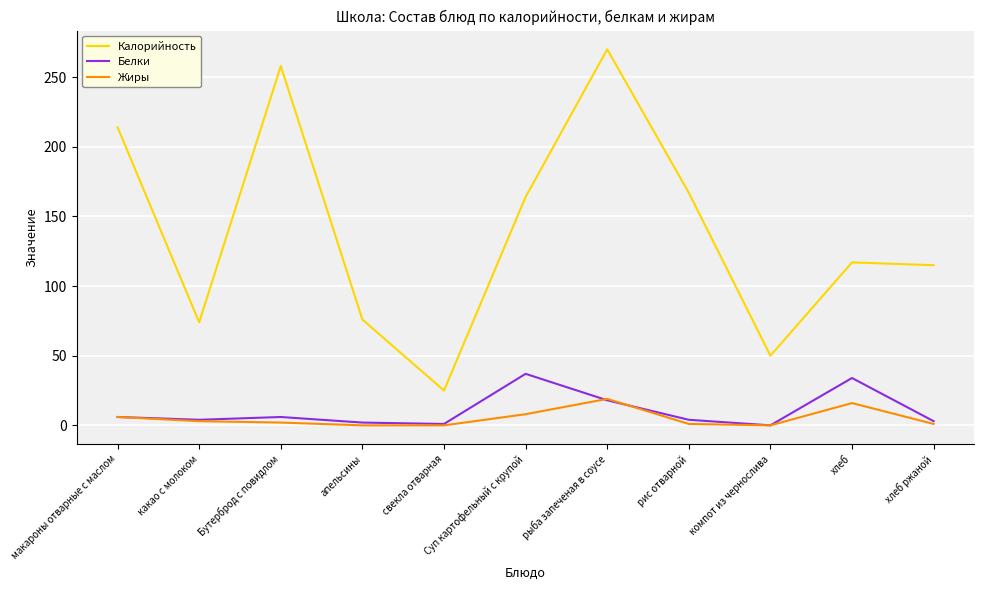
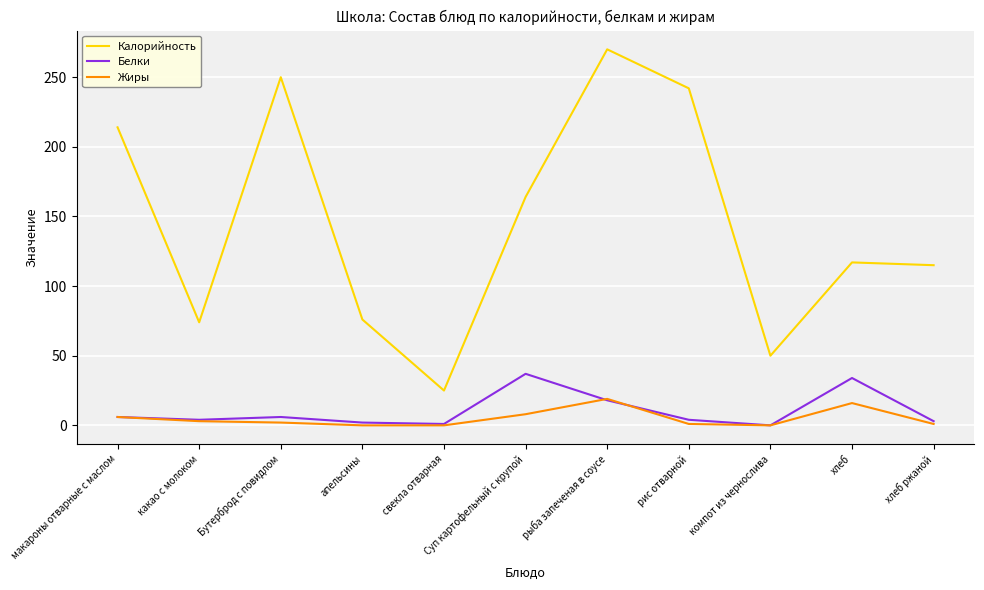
  {
    "Калорийность": {
      "макароны отварные с маслом": 214,
      "какао с молоком": 74,
-     "Бутерброд с повидлом": 258,
+     "Бутерброд с повидлом": 250,
      "апельсины": 76,
      "свекла отварная": 25,
      "Суп картофельный с крупой": 164,
      "рыба запеченая в соусе": 270,
-     "рис отварной": 167,
+     "рис отварной": 242,
      "компот из чернослива": 50,
      "хлеб": 117,
      "хлеб ржаной": 115
    },
    "Белки": {
      "Бутерброд с повидлом": 6,
      "апельсины": 2,
      "Суп картофельный с крупой": 37,
      "рис отварной": 4,
      "хлеб": 34,
      "хлеб ржаной": 3
    },
    "Жиры": {
      "Бутерброд с повидлом": 2,
      "апельсины": 0,
      "Суп картофельный с крупой": 8,
      "рис отварной": 1,
      "хлеб": 16,
      "хлеб ржаной": 1
    }
  }
